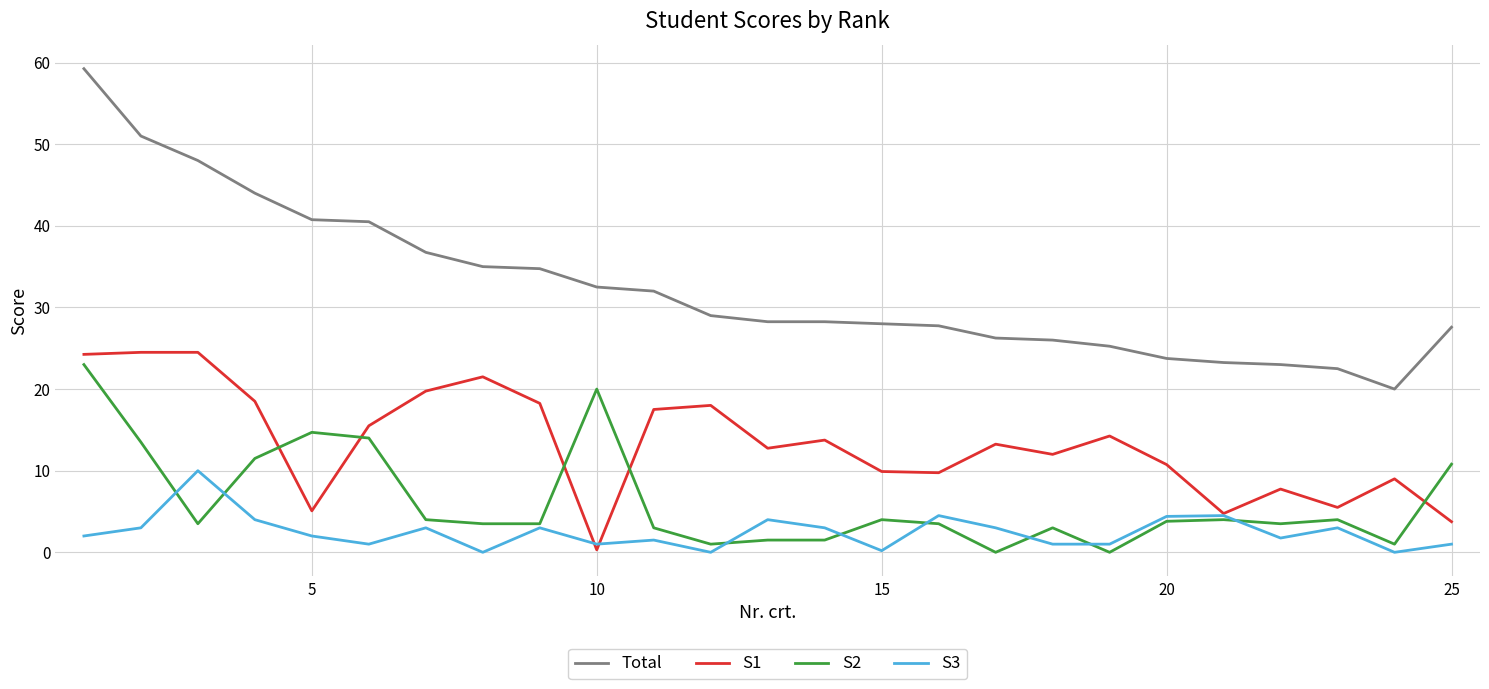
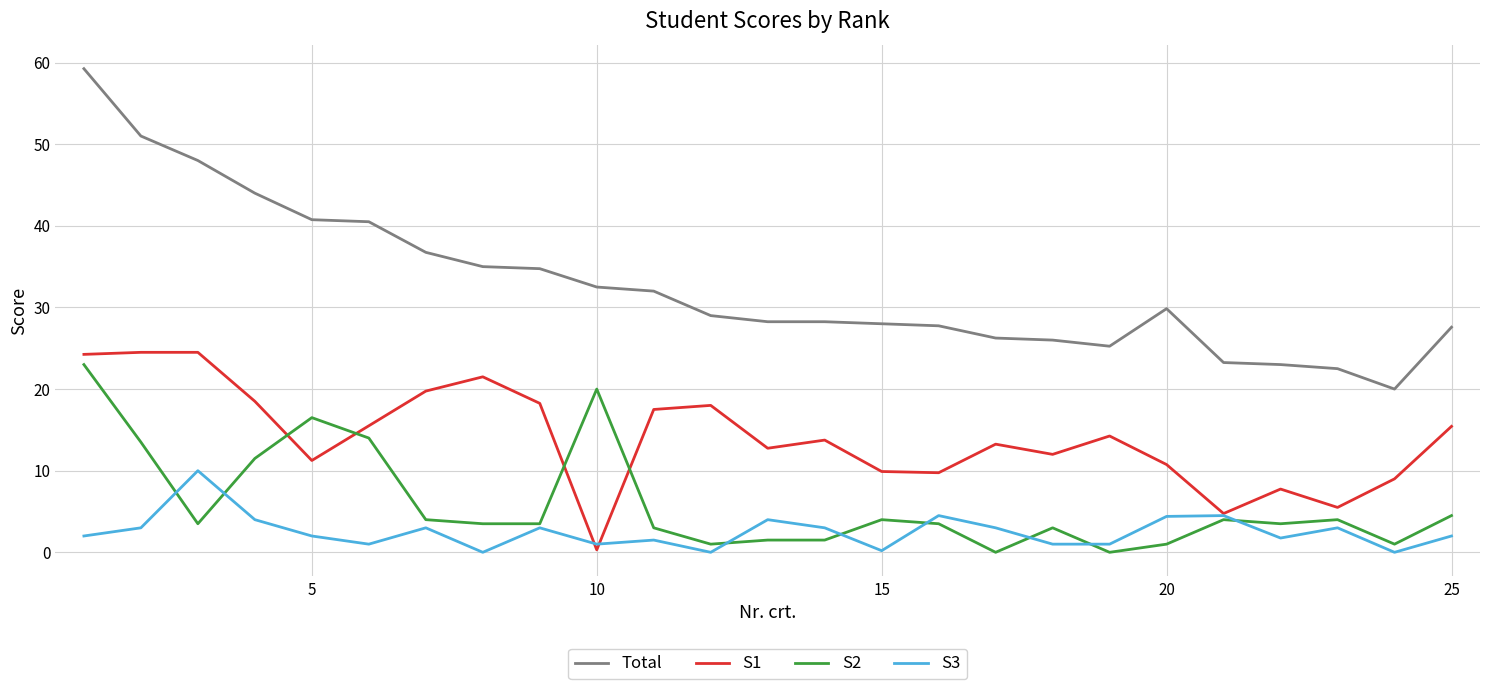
  {
    "Total": {
      "5": 41,
      "10": 33,
      "15": 28,
-     "20": 24,
+     "20": 30,
      "25": 28
    },
    "S1": {
-     "5": 5,
+     "5": 11,
      "10": 0,
      "15": 10,
      "20": 11,
-     "25": 4
+     "25": 15
    },
    "S2": {
-     "5": 15,
+     "5": 17,
      "10": 20,
      "15": 4,
-     "20": 4,
-     "25": 11
+     "20": 1,
+     "25": 5
    },
    "S3": {
      "5": 2,
      "10": 1,
      "15": 0,
      "20": 4,
-     "25": 1
+     "25": 2
    }
  }
